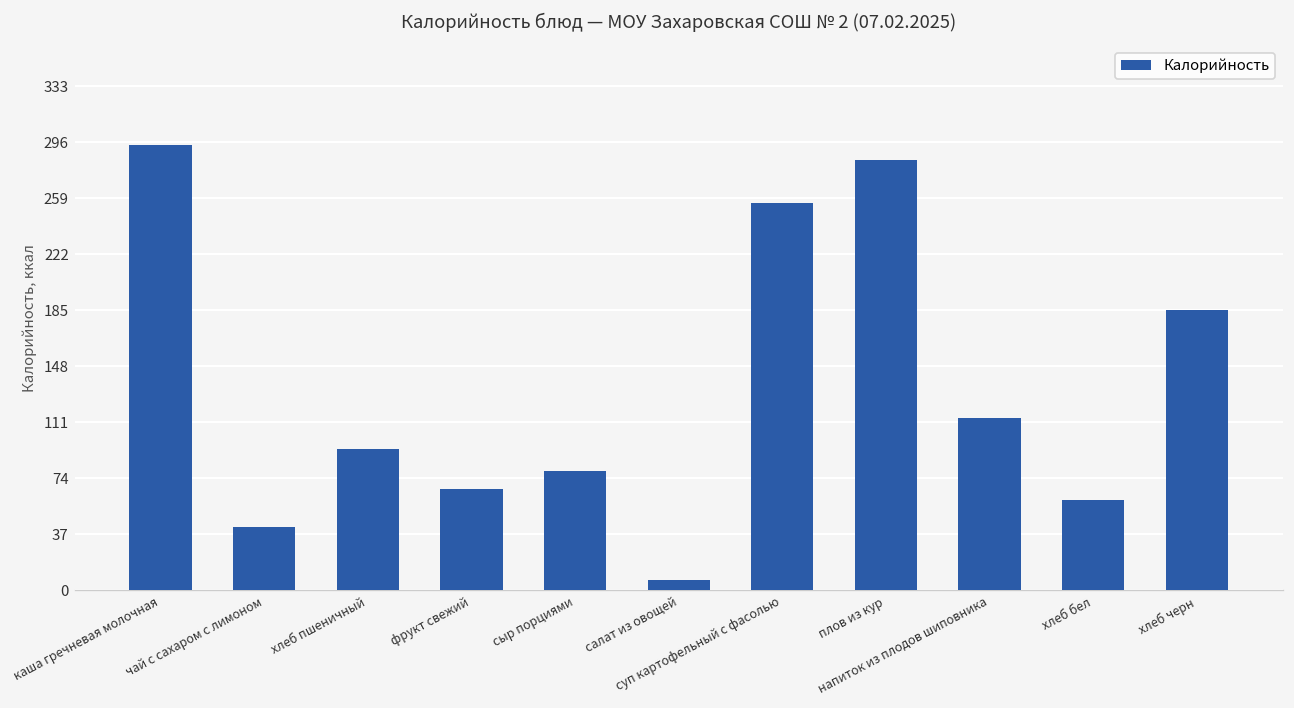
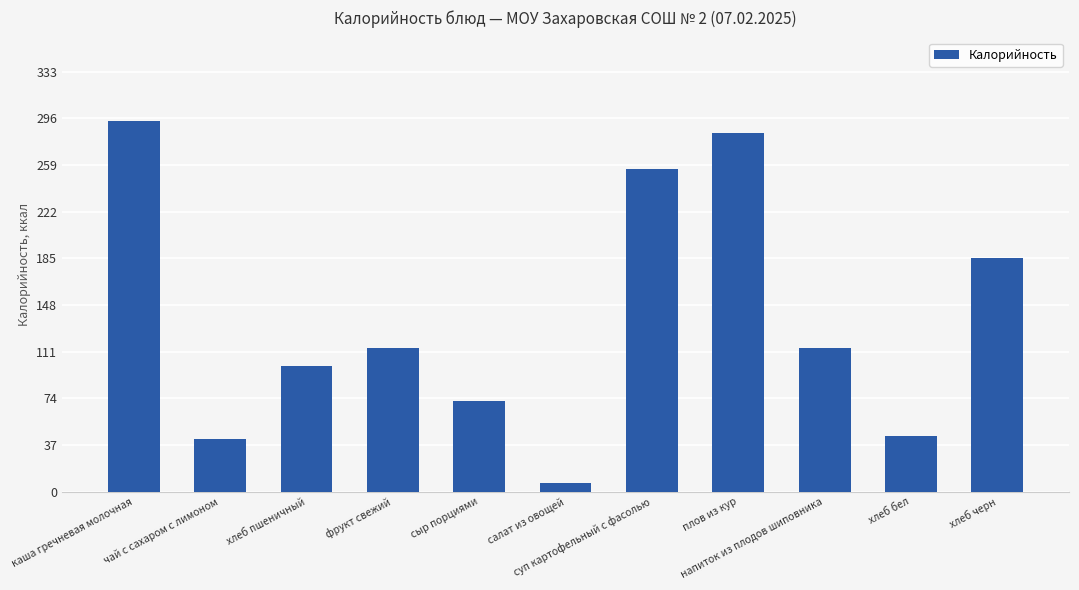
  {
    "каша гречневая молочная": 294,
    "чай с сахаром с лимоном": 42,
-   "хлеб пшеничный": 93,
-   "фрукт свежий": 67,
-   "сыр порциями": 79,
+   "хлеб пшеничный": 100,
+   "фрукт свежий": 114,
+   "сыр порциями": 72,
    "салат из овощей": 7,
    "суп картофельный с фасолью": 256,
    "плов из кур": 284,
    "напиток из плодов шиповника": 114,
-   "хлеб бел": 59,
+   "хлеб бел": 45,
    "хлеб черн": 185
  }
